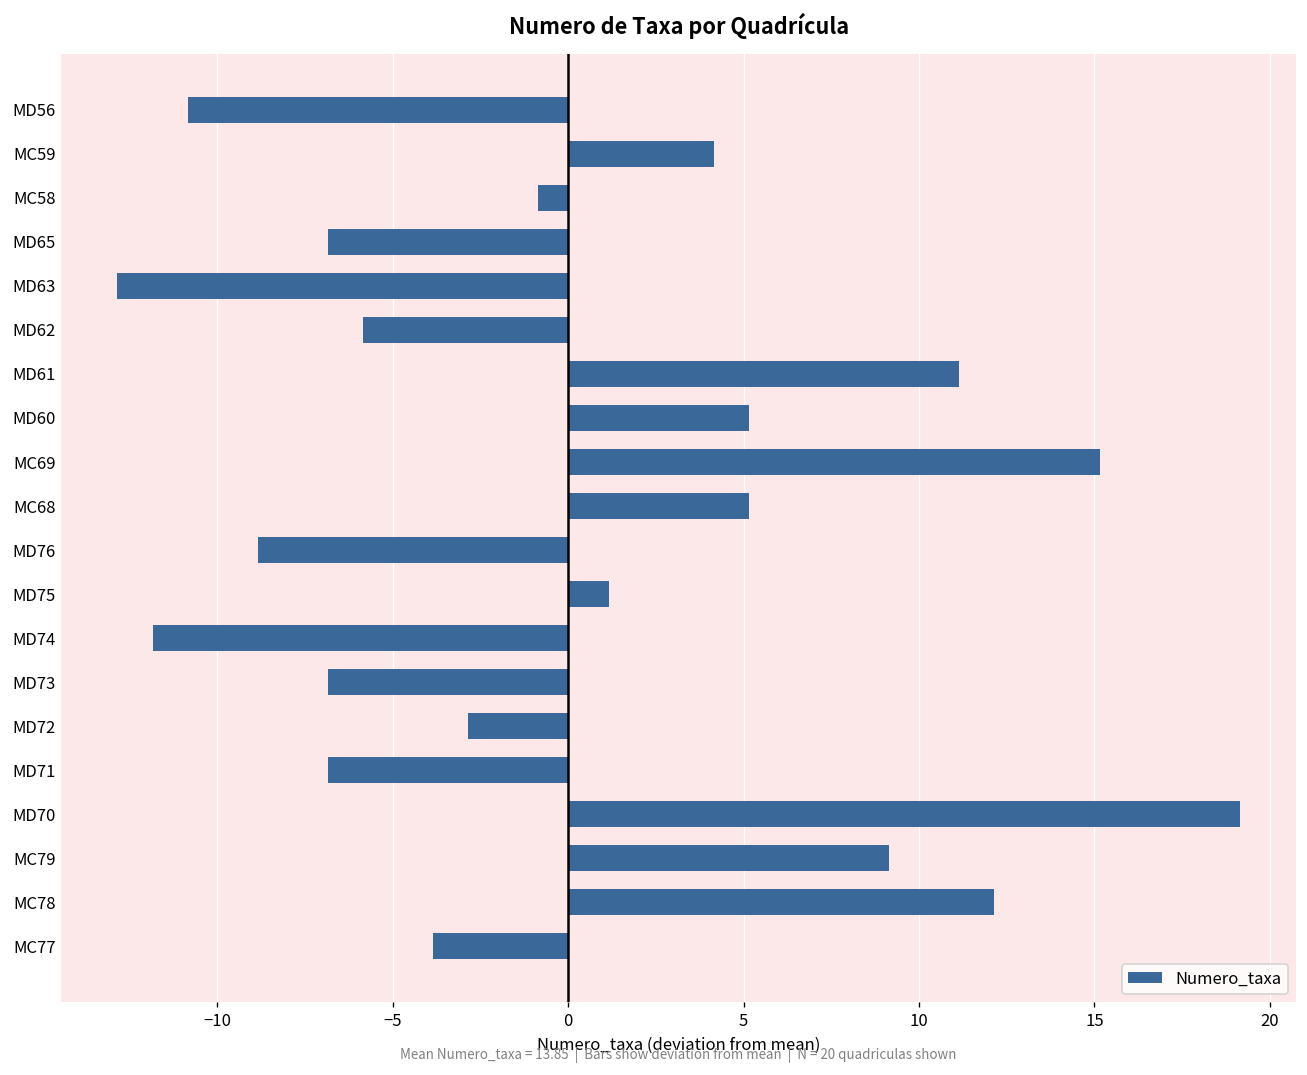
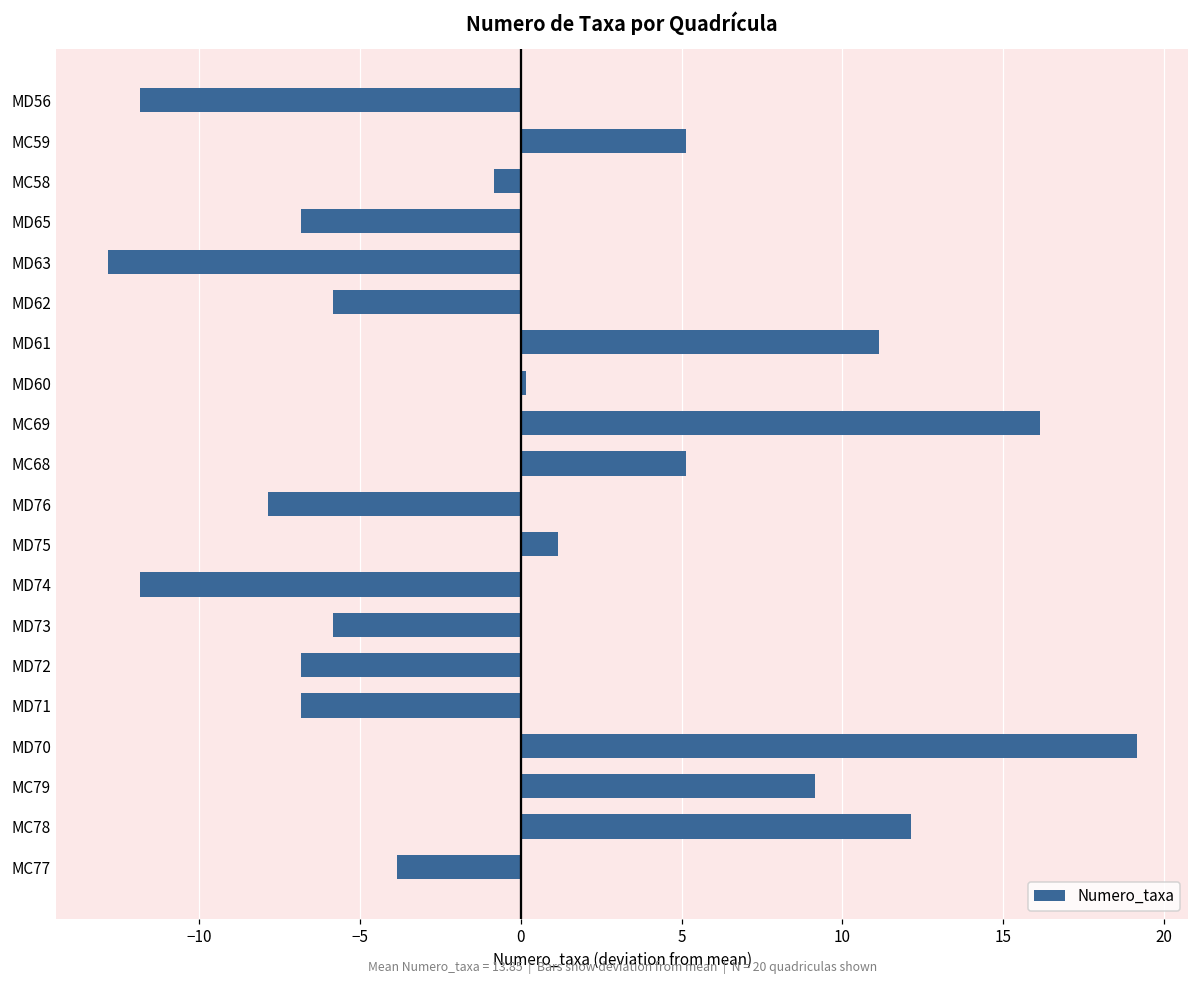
  {
-   "MD56": -10.9,
-   "MC59": 4.2,
+   "MD56": -11.9,
+   "MC59": 5.2,
    "MC58": -0.8,
    "MD65": -6.9,
    "MD63": -12.9,
    "MD62": -5.9,
    "MD61": 11.2,
-   "MD60": 5.2,
-   "MC69": 15.2,
+   "MD60": 0.2,
+   "MC69": 16.2,
    "MC68": 5.2,
-   "MD76": -8.9,
+   "MD76": -7.9,
    "MD75": 1.2,
    "MD74": -11.9,
-   "MD73": -6.9,
-   "MD72": -2.8,
+   "MD73": -5.9,
+   "MD72": -6.9,
    "MD71": -6.9,
    "MD70": 19.2,
    "MC79": 9.2,
    "MC78": 12.2,
    "MC77": -3.8
  }
